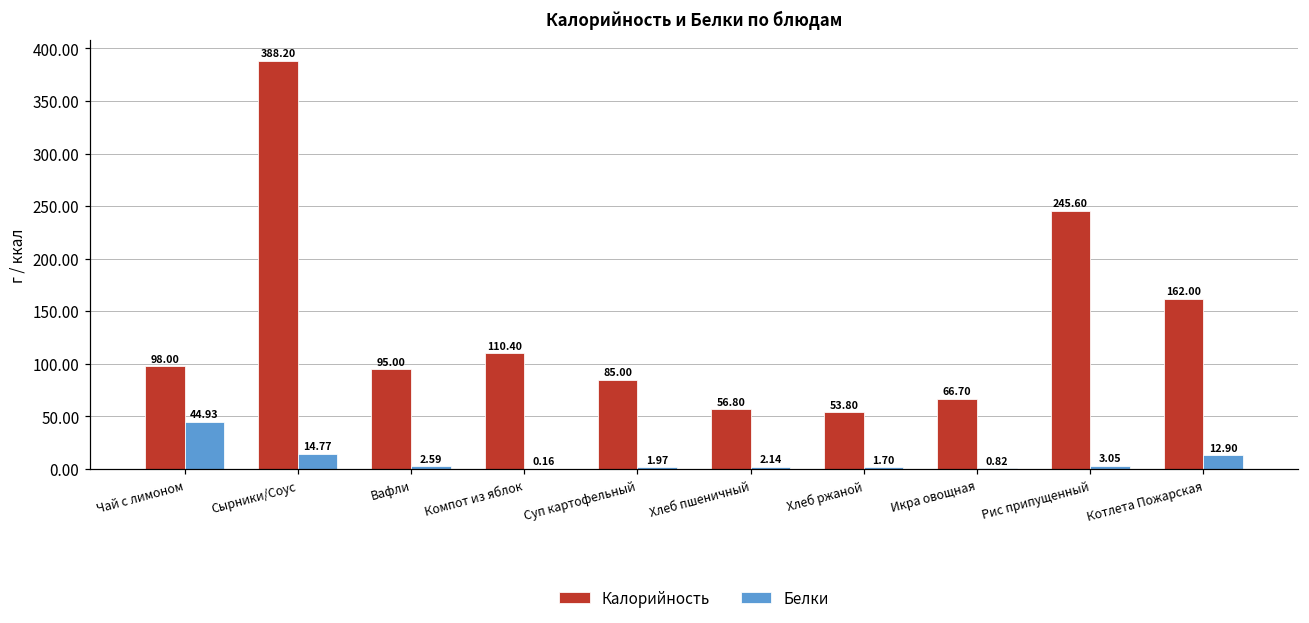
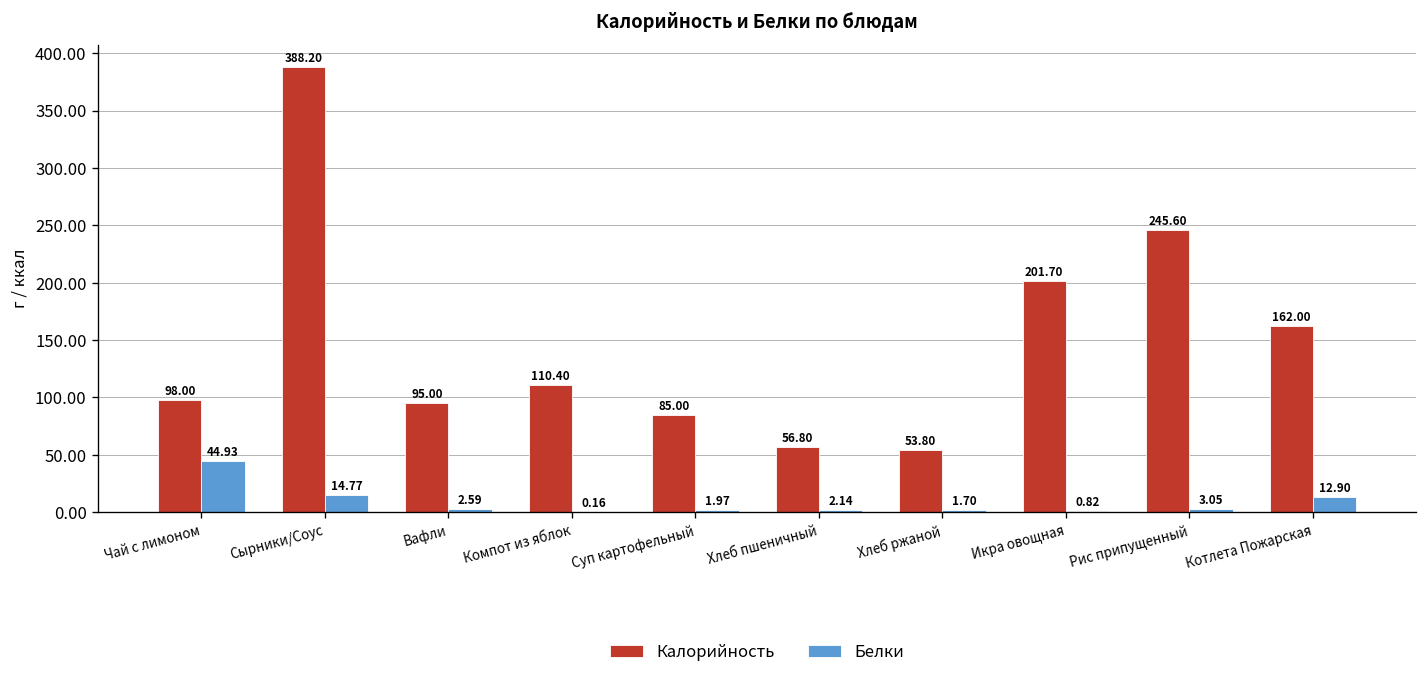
  {
    "Калорийность": {
      "Чай с лимоном": 98.00,
      "Сырники/Соус": 388.20,
      "Вафли": 95.00,
      "Компот из яблок": 110.40,
      "Суп картофельный": 85.00,
      "Хлеб пшеничный": 56.80,
      "Хлеб ржаной": 53.80,
-     "Икра овощная": 66.70,
+     "Икра овощная": 201.70,
      "Рис припущенный": 245.60,
      "Котлета Пожарская": 162.00
    },
    "Белки": {
      "Чай с лимоном": 44.93,
      "Сырники/Соус": 14.77,
      "Вафли": 2.59,
      "Компот из яблок": 0.16,
      "Суп картофельный": 1.97,
      "Хлеб пшеничный": 2.14,
      "Хлеб ржаной": 1.70,
      "Икра овощная": 0.82,
      "Рис припущенный": 3.05,
      "Котлета Пожарская": 12.90
    }
  }
